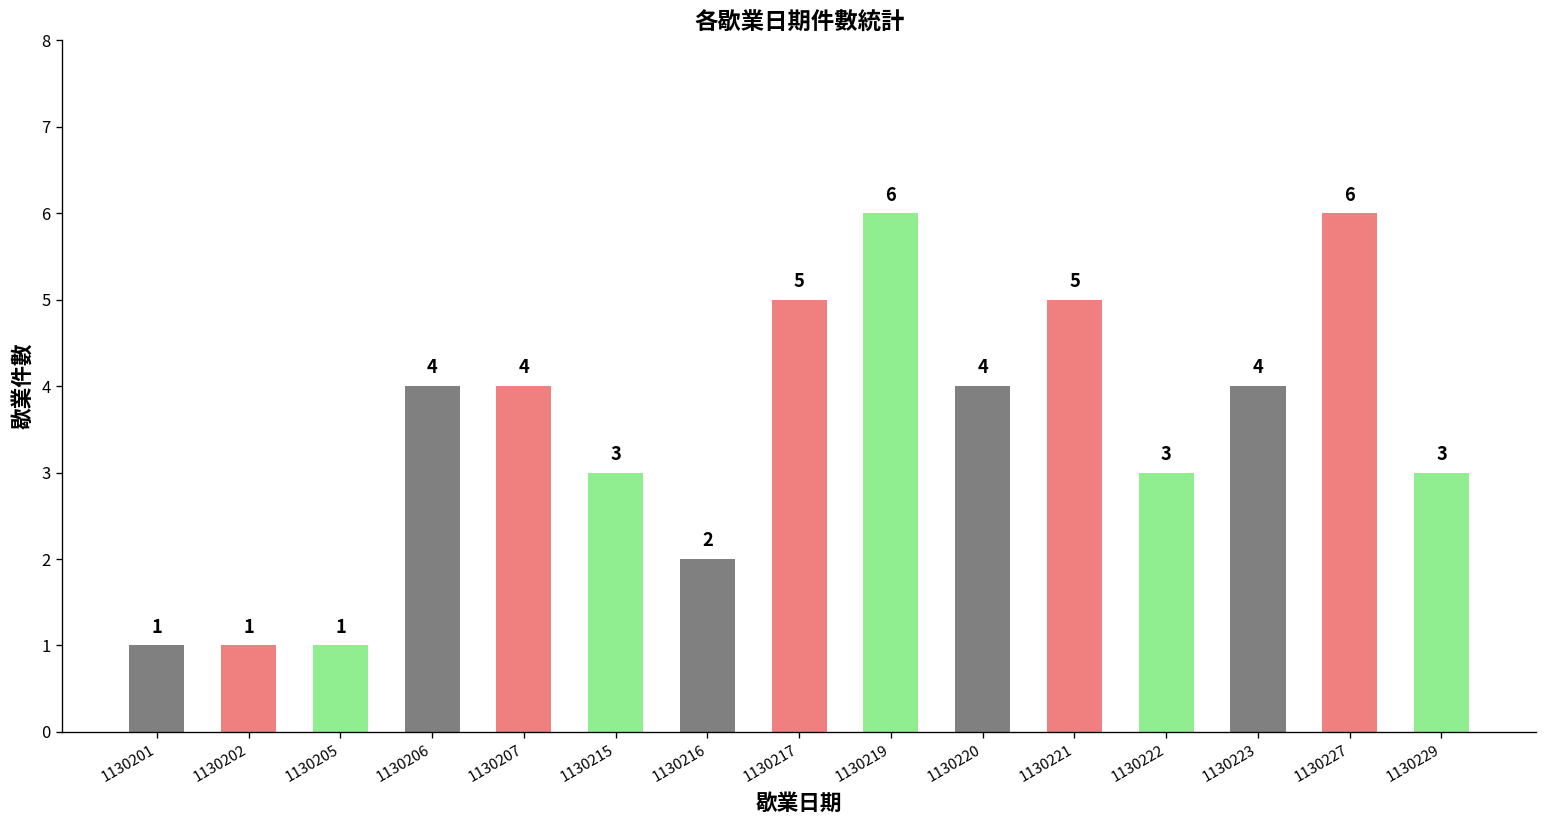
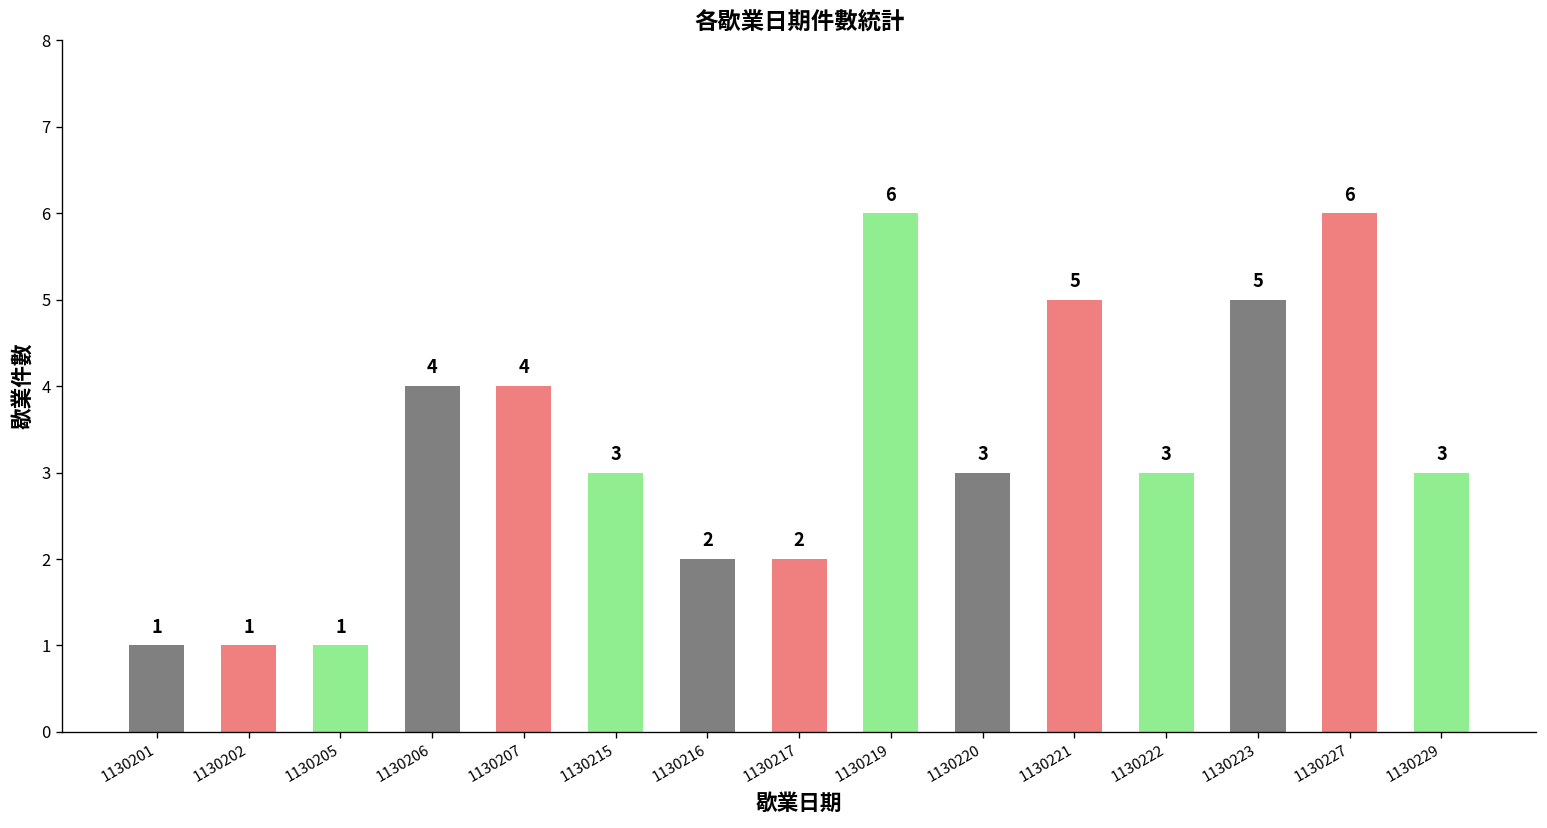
  {
    "1130201": 1,
    "1130202": 1,
    "1130205": 1,
    "1130206": 4,
    "1130207": 4,
    "1130215": 3,
    "1130216": 2,
-   "1130217": 5,
+   "1130217": 2,
    "1130219": 6,
-   "1130220": 4,
+   "1130220": 3,
    "1130221": 5,
    "1130222": 3,
-   "1130223": 4,
+   "1130223": 5,
    "1130227": 6,
    "1130229": 3
  }
